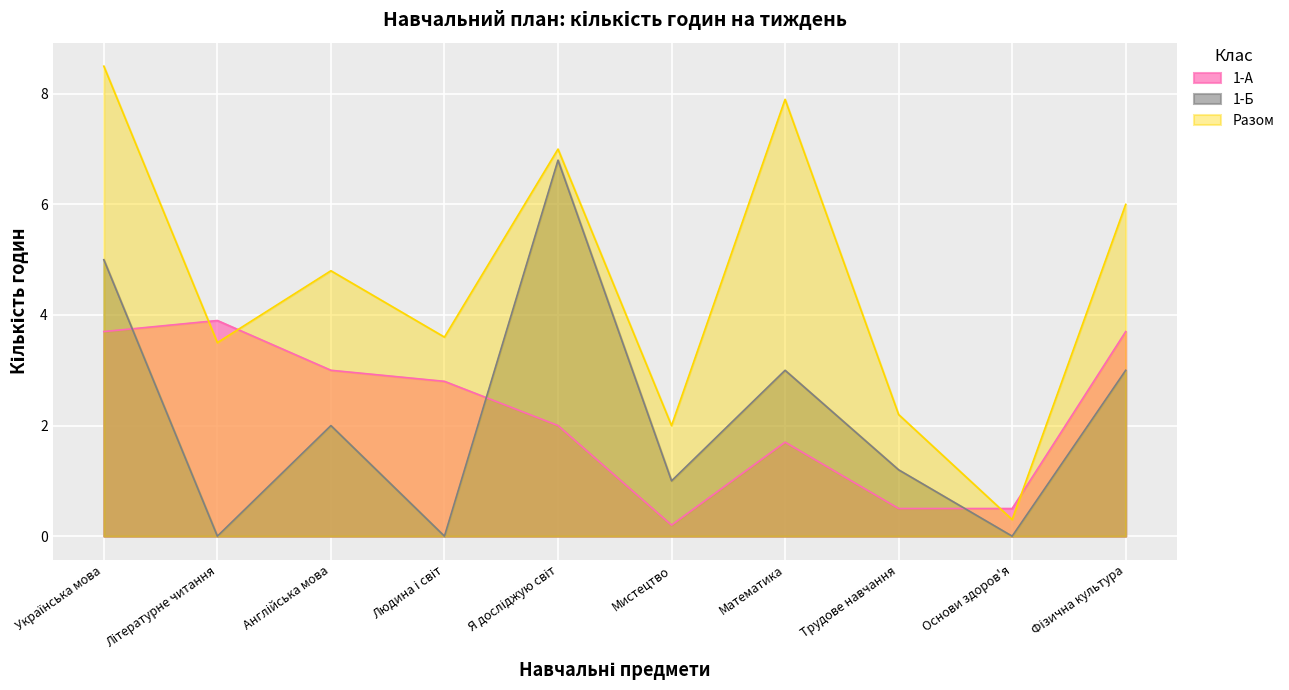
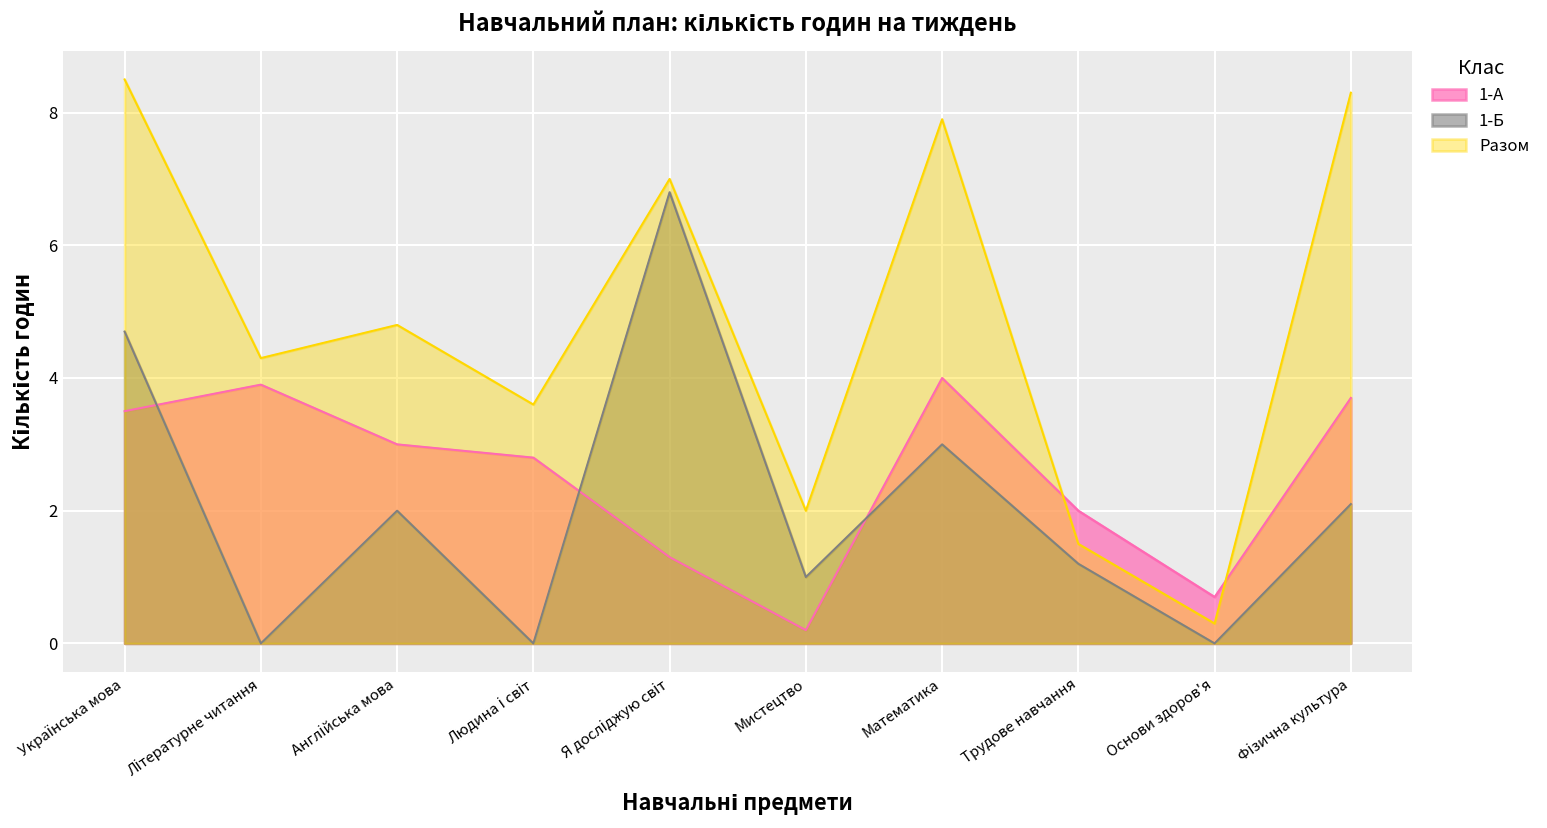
  {
    "1-А": {
-     "Українська мова": 3.7,
+     "Українська мова": 3.5,
      "Літературне читання": 3.9,
      "Англійська мова": 3.0,
      "Людина і світ": 2.8,
-     "Я досліджую світ": 2.0,
+     "Я досліджую світ": 1.3,
      "Мистецтво": 0.2,
-     "Математика": 1.7,
-     "Трудове навчання": 0.5,
-     "Основи здоров'я": 0.5,
+     "Математика": 4.0,
+     "Трудове навчання": 2.0,
+     "Основи здоров'я": 0.7,
      "Фізична культура": 3.7
    },
    "1-Б": {
-     "Українська мова": 5.0,
+     "Українська мова": 4.7,
      "Літературне читання": 0.0,
      "Англійська мова": 2.0,
      "Людина і світ": 0.0,
      "Я досліджую світ": 6.8,
      "Мистецтво": 1.0,
      "Математика": 3.0,
      "Трудове навчання": 1.2,
      "Основи здоров'я": 0.0,
-     "Фізична культура": 3.0
+     "Фізична культура": 2.1
    },
    "Разом": {
      "Українська мова": 8.5,
-     "Літературне читання": 3.5,
+     "Літературне читання": 4.3,
      "Англійська мова": 4.8,
      "Людина і світ": 3.6,
      "Я досліджую світ": 7.0,
      "Мистецтво": 2.0,
      "Математика": 7.9,
-     "Трудове навчання": 2.2,
+     "Трудове навчання": 1.5,
      "Основи здоров'я": 0.3,
-     "Фізична культура": 6.0
+     "Фізична культура": 8.3
    }
  }
